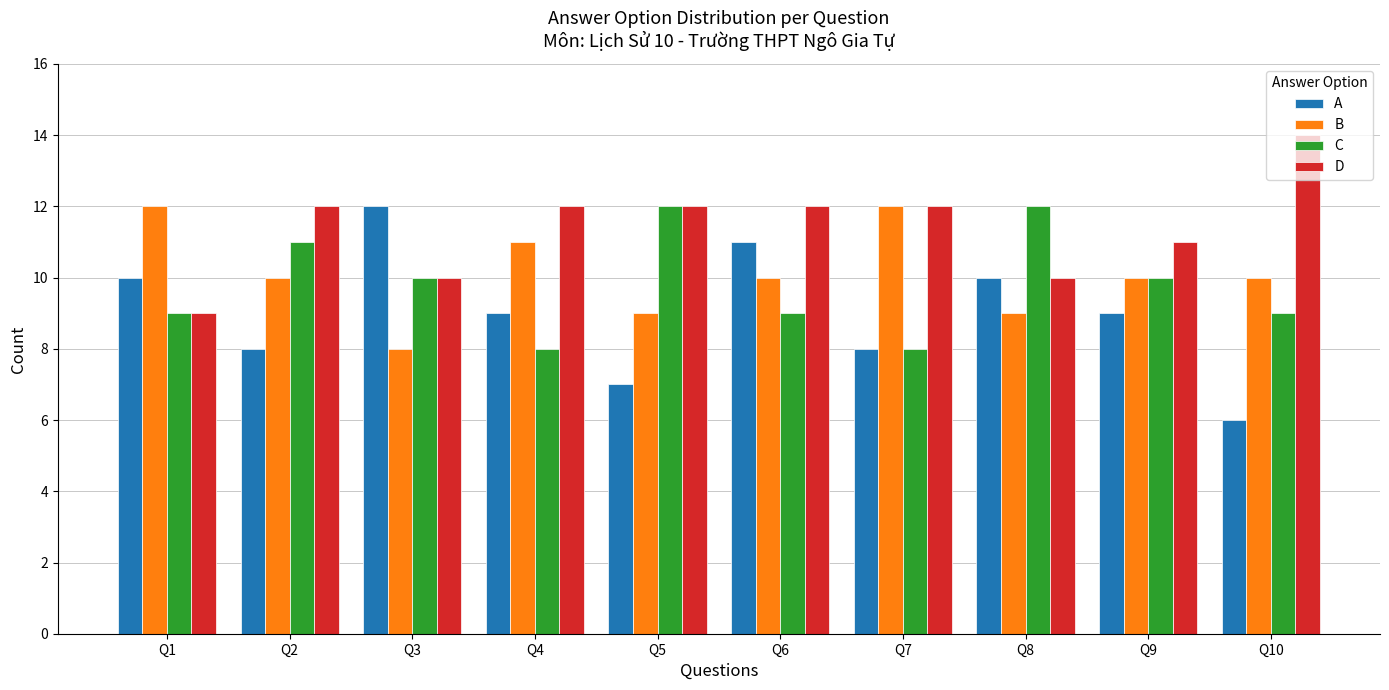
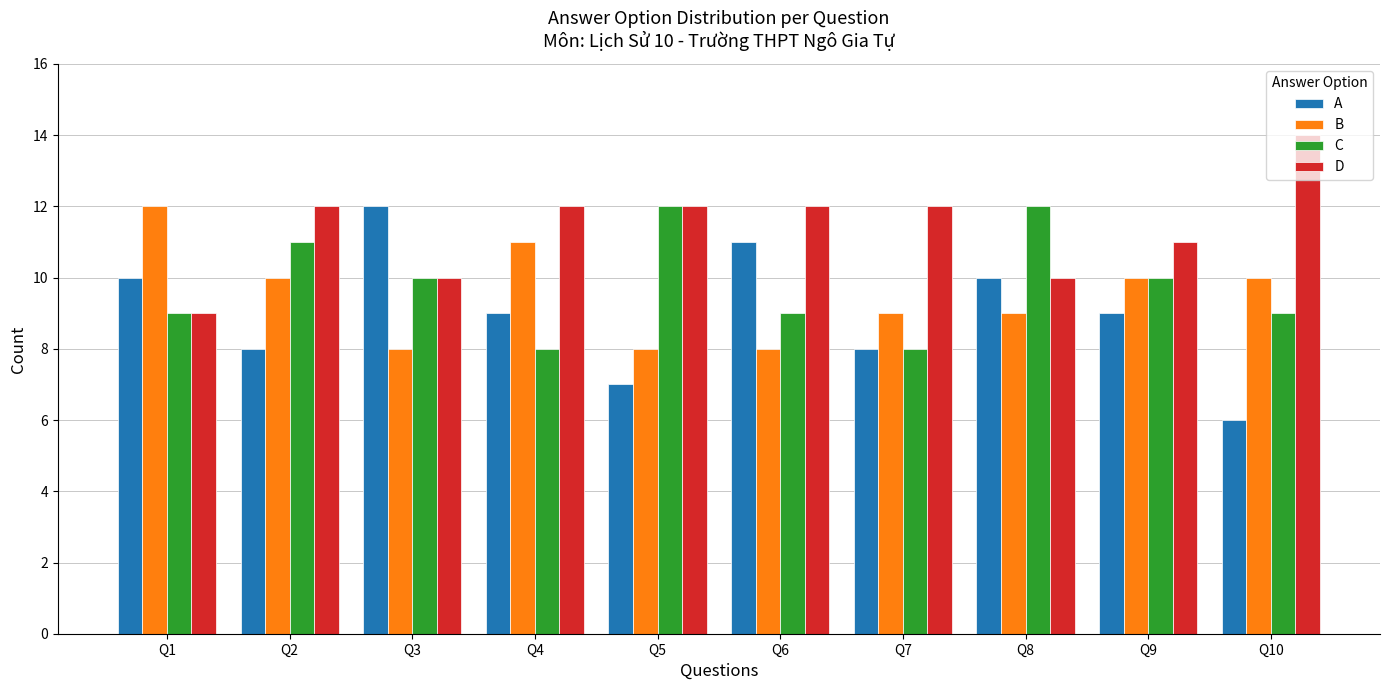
  {
    "A": {
      "Q1": 10,
      "Q2": 8,
      "Q3": 12,
      "Q4": 9,
      "Q5": 7,
      "Q6": 11,
      "Q7": 8,
      "Q8": 10,
      "Q9": 9,
      "Q10": 6
    },
    "B": {
      "Q1": 12,
      "Q2": 10,
      "Q3": 8,
      "Q4": 11,
-     "Q5": 9,
-     "Q6": 10,
-     "Q7": 12,
+     "Q5": 8,
+     "Q6": 8,
+     "Q7": 9,
      "Q8": 9,
      "Q9": 10,
      "Q10": 10
    },
    "C": {
      "Q1": 9,
      "Q2": 11,
      "Q3": 10,
      "Q4": 8,
      "Q5": 12,
      "Q6": 9,
      "Q7": 8,
      "Q8": 12,
      "Q9": 10,
      "Q10": 9
    },
    "D": {
      "Q1": 9,
      "Q2": 12,
      "Q3": 10,
      "Q4": 12,
      "Q5": 12,
      "Q6": 12,
      "Q7": 12,
      "Q8": 10,
      "Q9": 11
    }
  }
